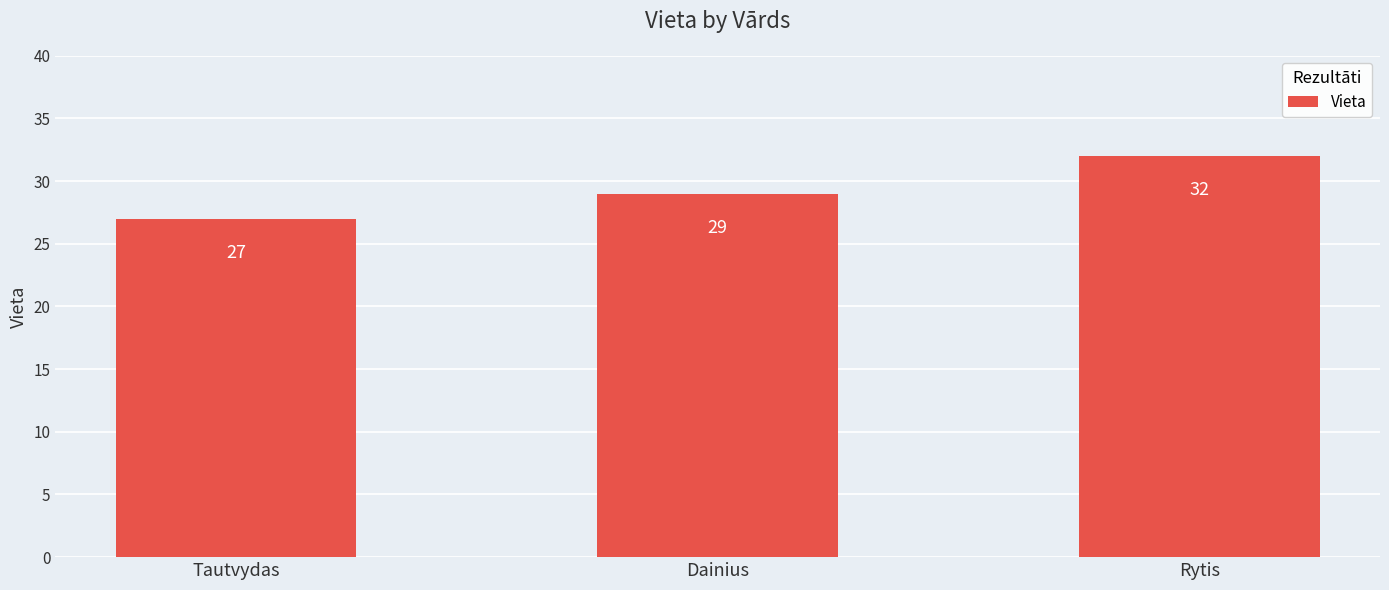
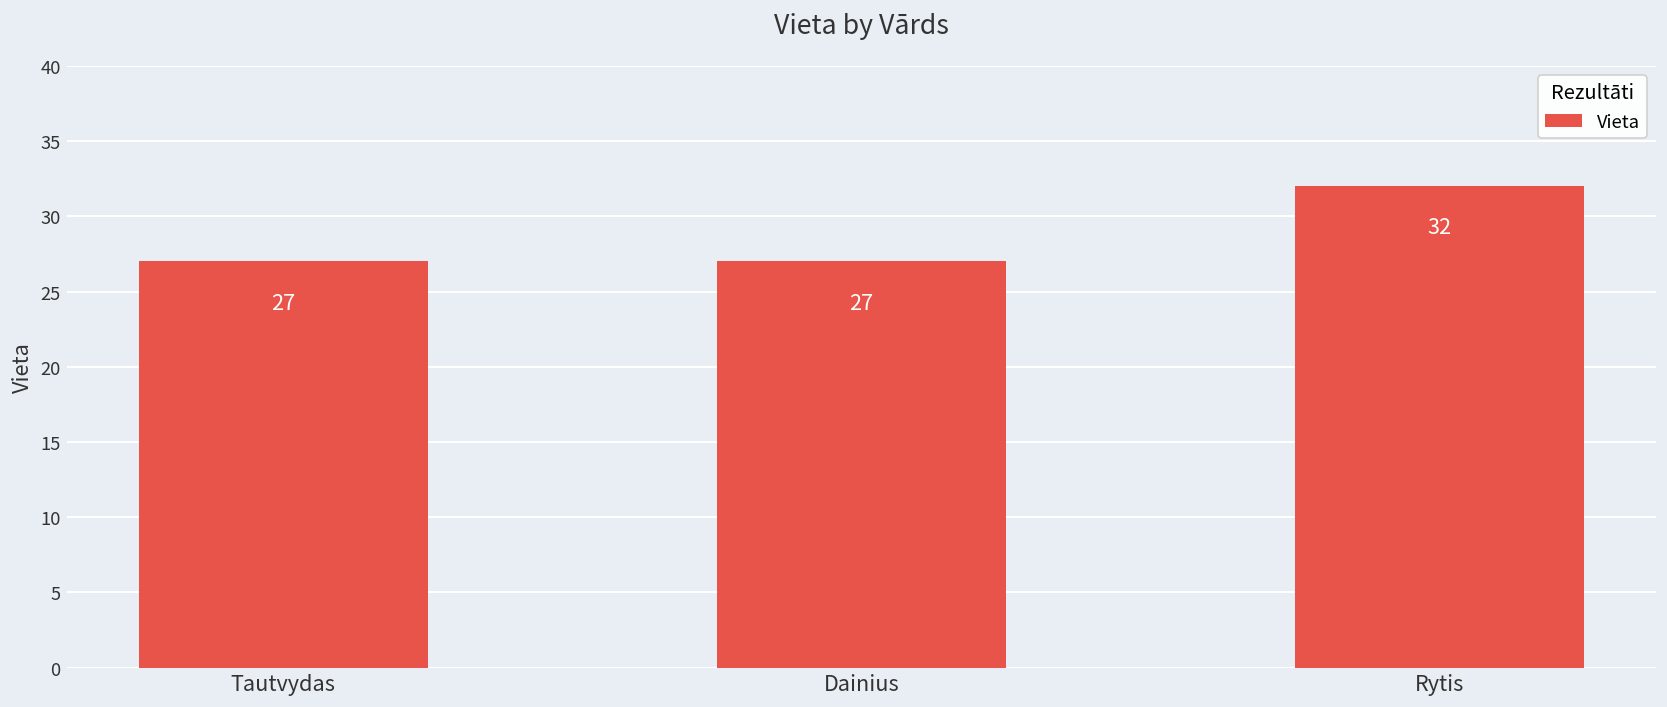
  {
    "Tautvydas": 27,
-   "Dainius": 29,
+   "Dainius": 27,
    "Rytis": 32
  }
